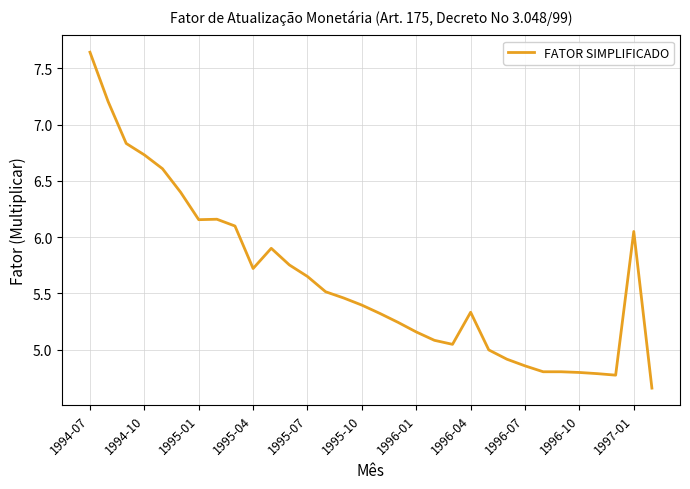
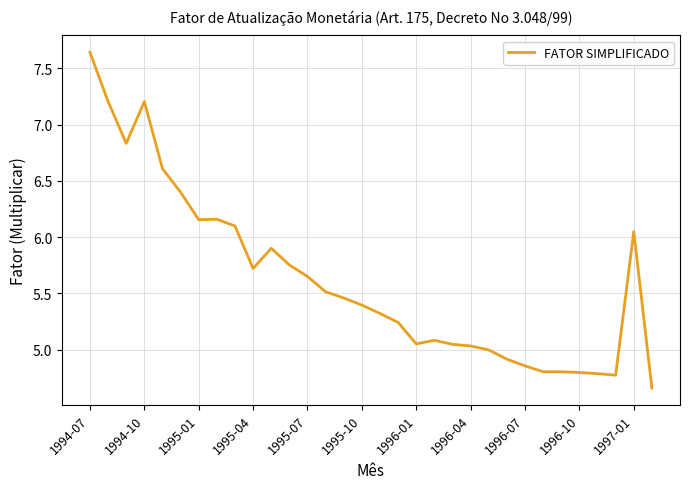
  {
    "1994-07": 7.64,
-   "1994-10": 6.73,
+   "1994-10": 7.20,
    "1995-01": 6.15,
    "1995-04": 5.72,
    "1995-07": 5.65,
    "1995-10": 5.40,
-   "1996-01": 5.16,
-   "1996-04": 5.33,
+   "1996-01": 5.05,
+   "1996-04": 5.03,
    "1996-07": 4.86,
    "1996-10": 4.80,
    "1997-01": 6.05
  }
